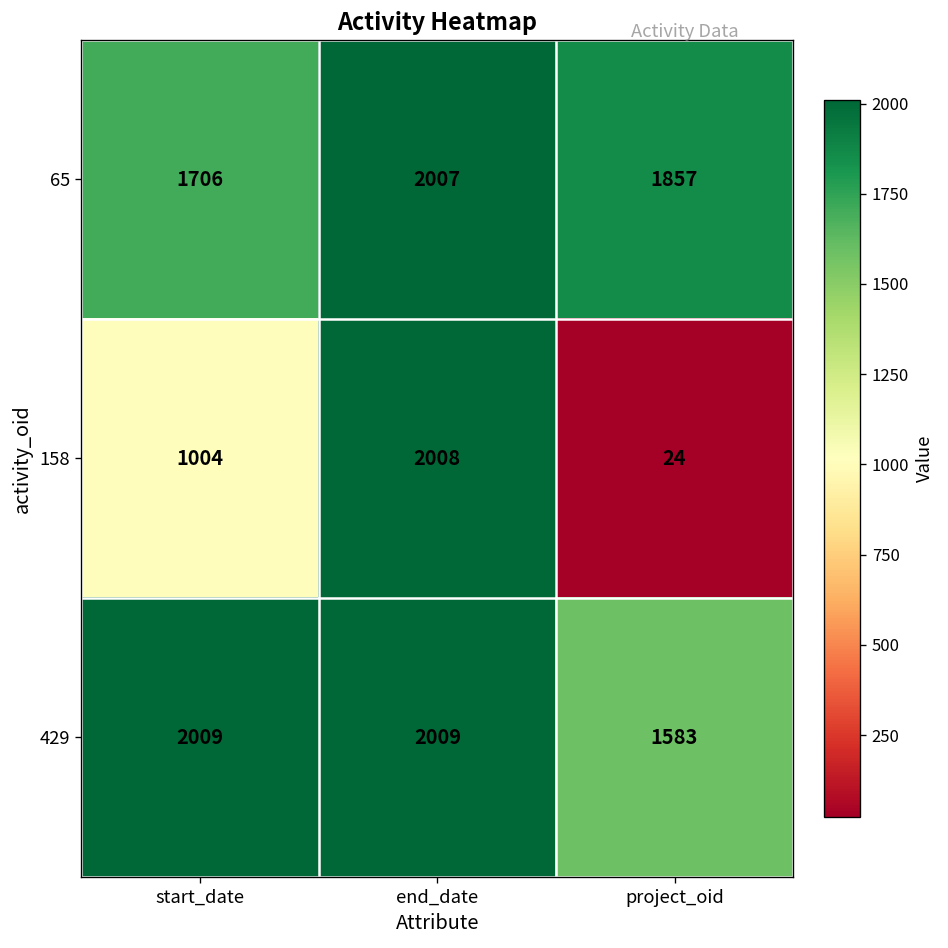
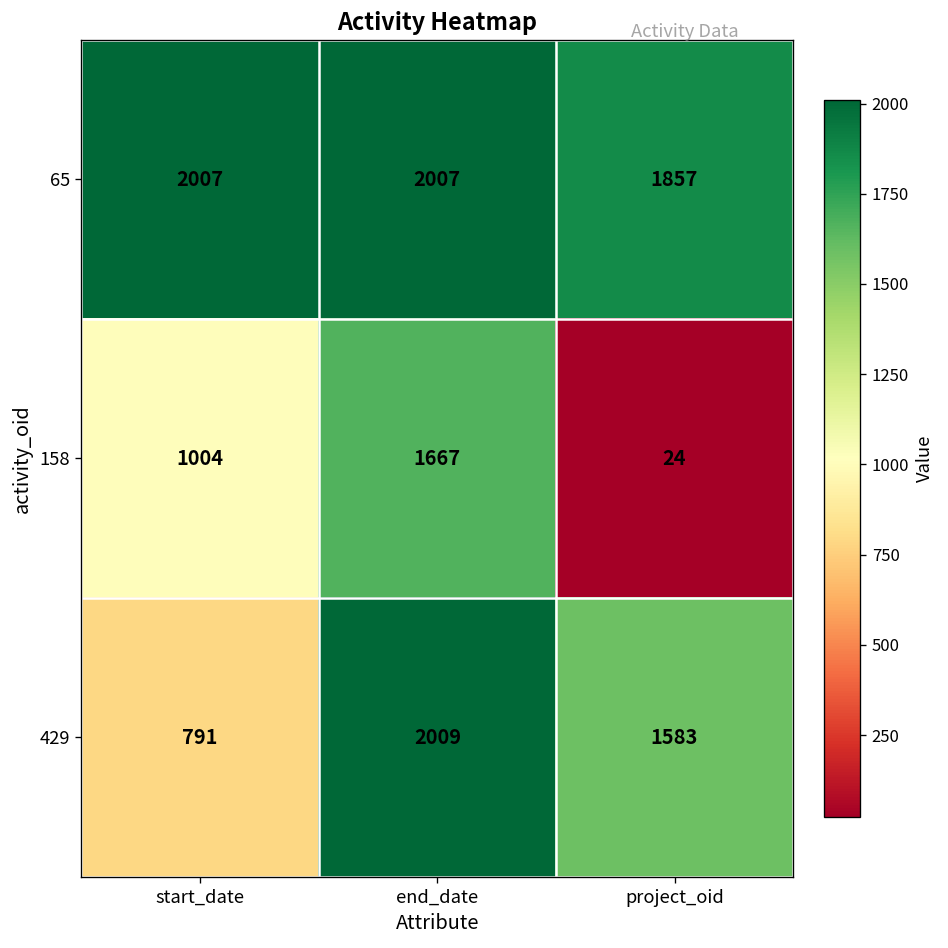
  {
    "65": {
-     "start_date": 1706,
+     "start_date": 2007,
      "end_date": 2007,
      "project_oid": 1857
    },
    "158": {
      "start_date": 1004,
-     "end_date": 2008,
+     "end_date": 1667,
      "project_oid": 24
    },
    "429": {
-     "start_date": 2009,
+     "start_date": 791,
      "end_date": 2009,
      "project_oid": 1583
    }
  }
